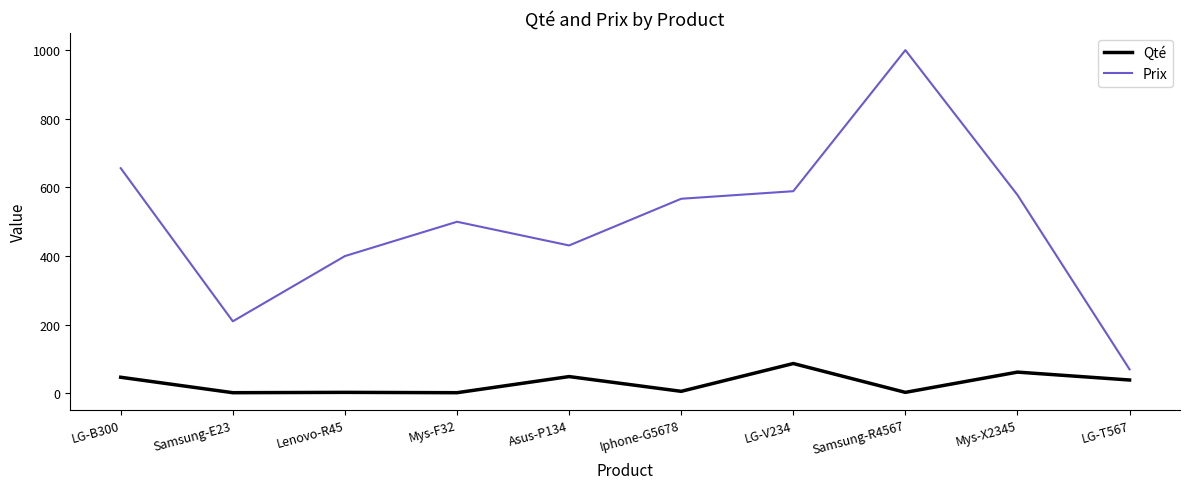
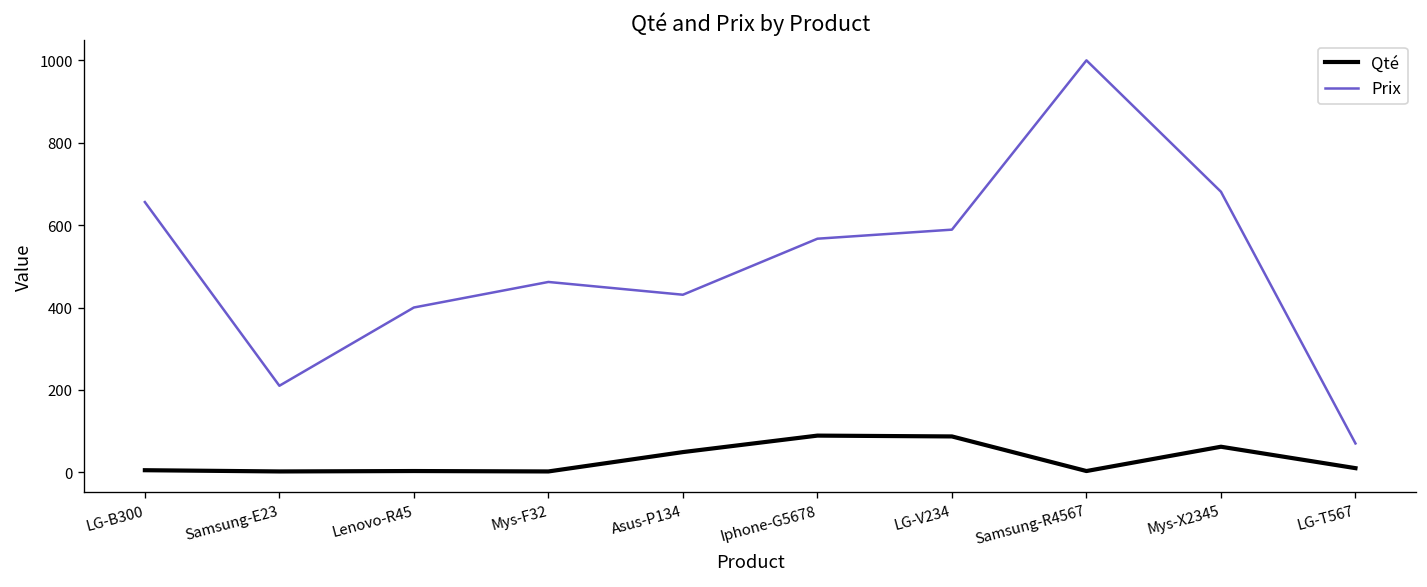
  {
    "Qté": {
-     "LG-B300": 50,
+     "LG-B300": 10,
      "Samsung-E23": 0,
      "Lenovo-R45": 0,
      "Mys-F32": 0,
      "Asus-P134": 50,
-     "Iphone-G5678": 10,
+     "Iphone-G5678": 90,
      "LG-V234": 90,
      "Samsung-R4567": 0,
      "Mys-X2345": 60,
-     "LG-T567": 40
+     "LG-T567": 10
    },
    "Prix": {
      "LG-B300": 660,
      "Samsung-E23": 210,
      "Lenovo-R45": 400,
-     "Mys-F32": 500,
+     "Mys-F32": 460,
      "Asus-P134": 430,
      "Iphone-G5678": 570,
      "LG-V234": 590,
      "Samsung-R4567": 1000,
-     "Mys-X2345": 580,
+     "Mys-X2345": 680,
      "LG-T567": 70
    }
  }
